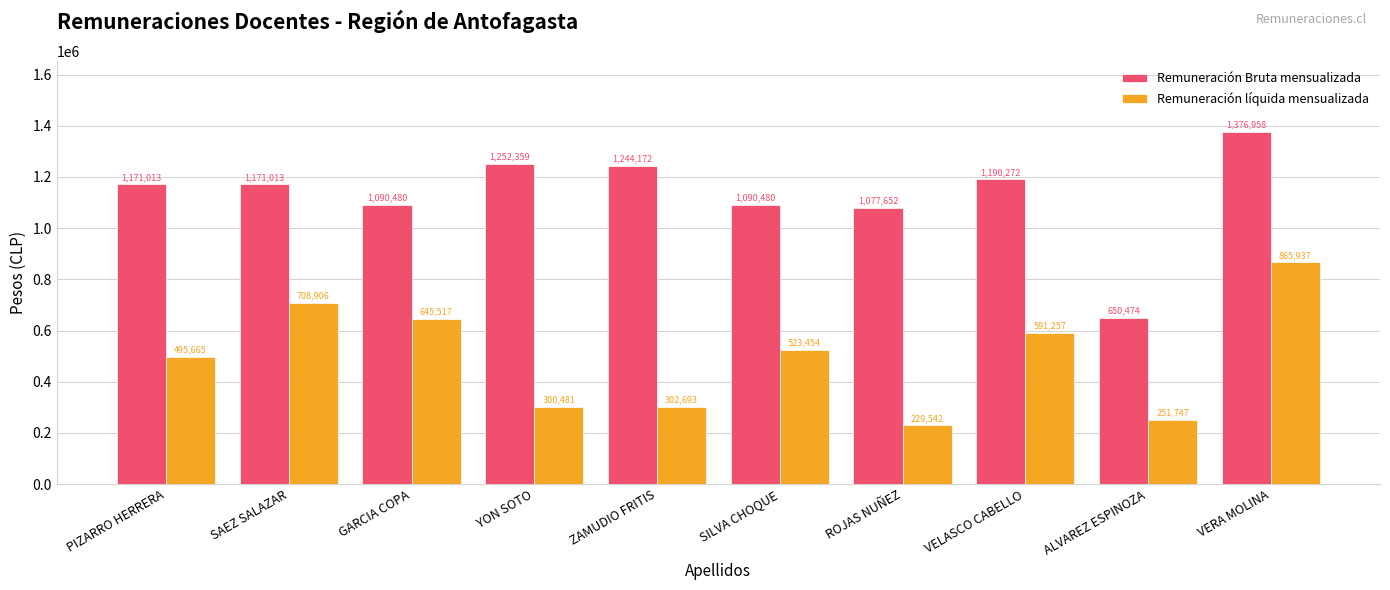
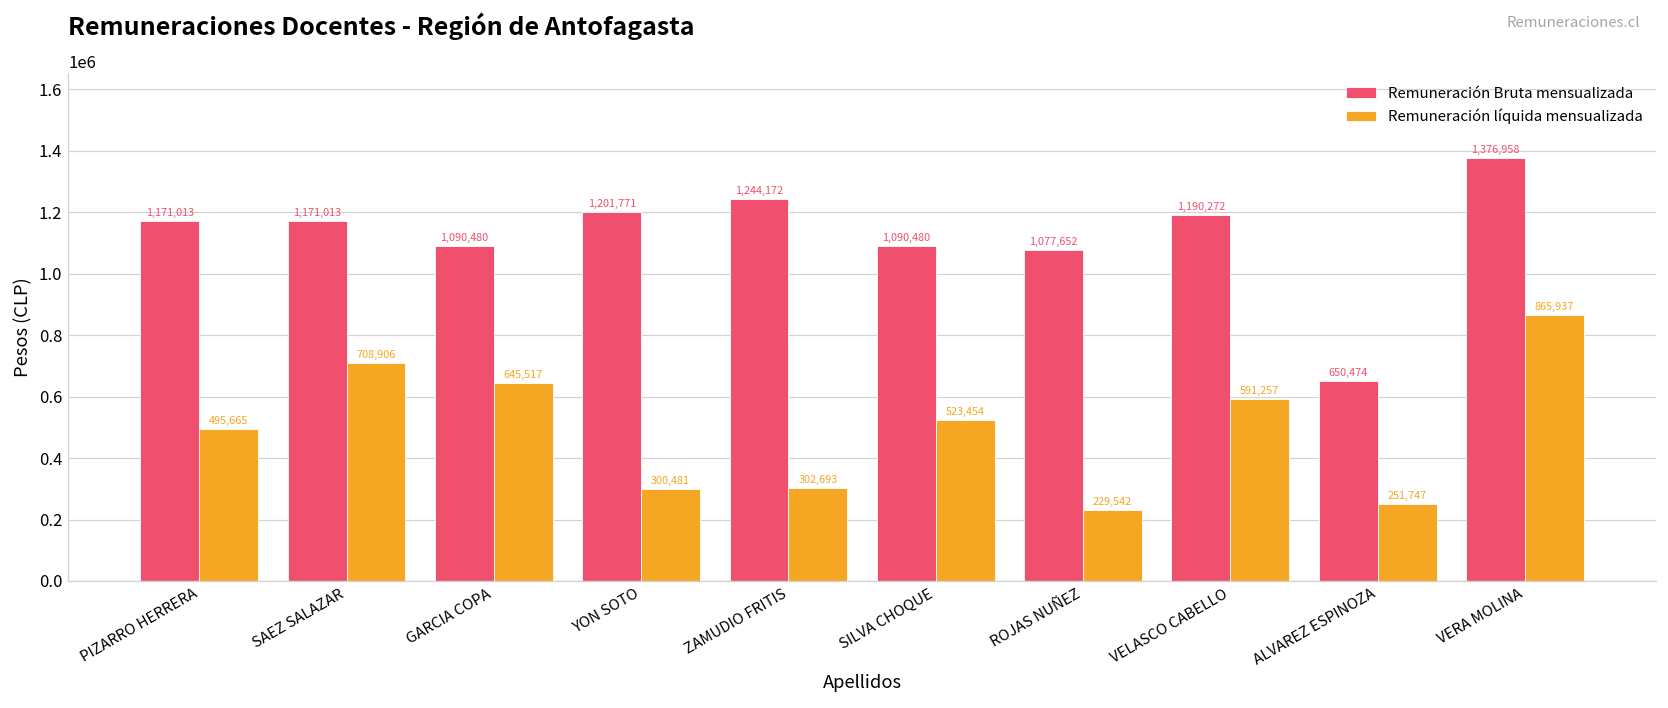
  {
    "Remuneración Bruta mensualizada": {
      "PIZARRO HERRERA": "1,171,013",
      "SAEZ SALAZAR": "1,171,013",
      "GARCIA COPA": "1,090,480",
-     "YON SOTO": "1,252,359",
+     "YON SOTO": "1,201,771",
      "ZAMUDIO FRITIS": "1,244,172",
      "SILVA CHOQUE": "1,090,480",
      "ROJAS NUÑEZ": "1,077,652",
      "VELASCO CABELLO": "1,190,272",
      "ALVAREZ ESPINOZA": "650,474",
      "VERA MOLINA": "1,376,958"
    },
    "Remuneración líquida mensualizada": {
      "PIZARRO HERRERA": "495,665",
      "SAEZ SALAZAR": "708,906",
      "GARCIA COPA": "645,517",
      "YON SOTO": "300,481",
      "ZAMUDIO FRITIS": "302,693",
      "SILVA CHOQUE": "523,454",
      "ROJAS NUÑEZ": "229,542",
      "VELASCO CABELLO": "591,257",
      "ALVAREZ ESPINOZA": "251,747",
      "VERA MOLINA": "865,937"
    }
  }
